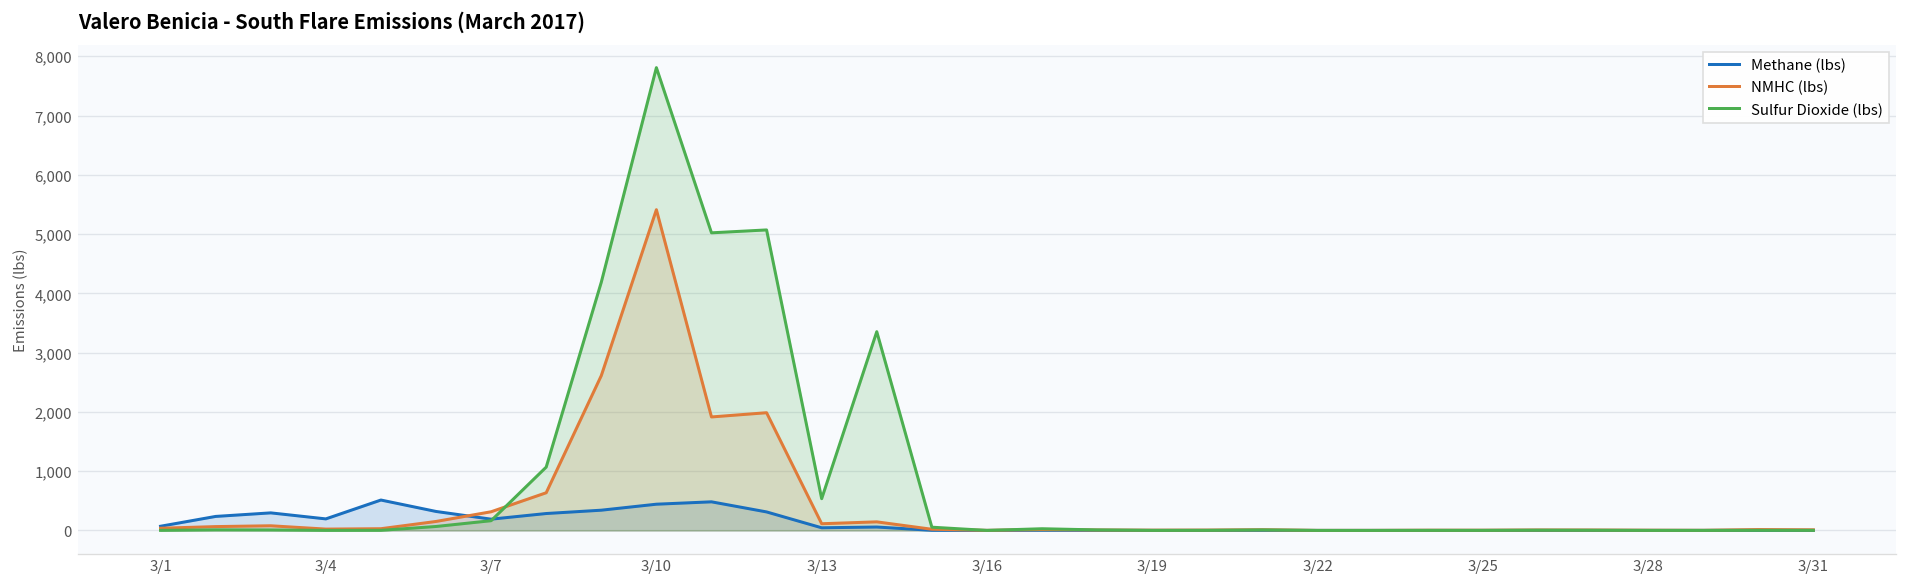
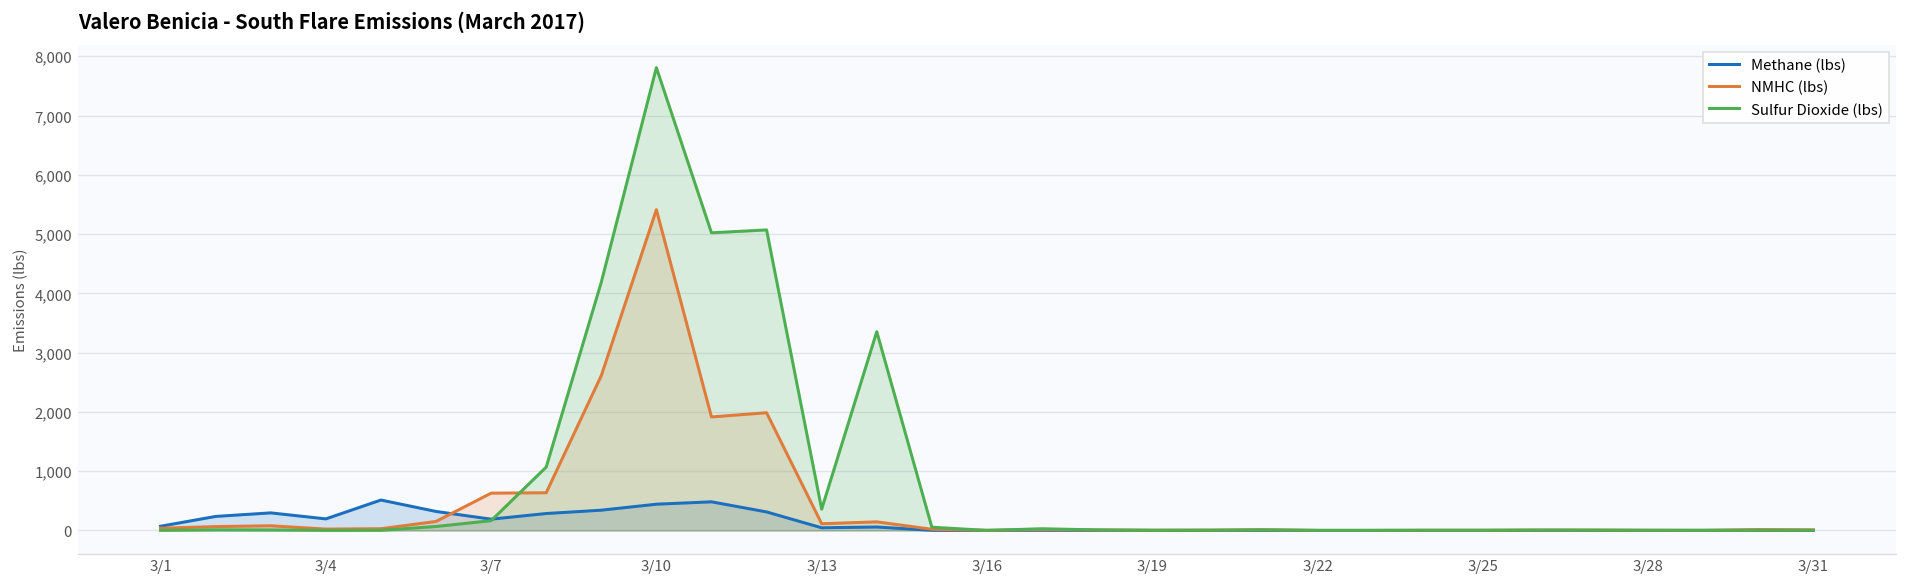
  {
    "Methane (lbs)": {
      "3/4": "200",
      "3/10": "400",
      "3/13": "0"
    },
    "NMHC (lbs)": {
-     "3/7": "300",
+     "3/7": "600",
      "3/10": "5,400",
      "3/13": "100"
    },
    "Sulfur Dioxide (lbs)": {
      "3/10": "7,800",
-     "3/13": "500"
+     "3/13": "400"
    }
  }
